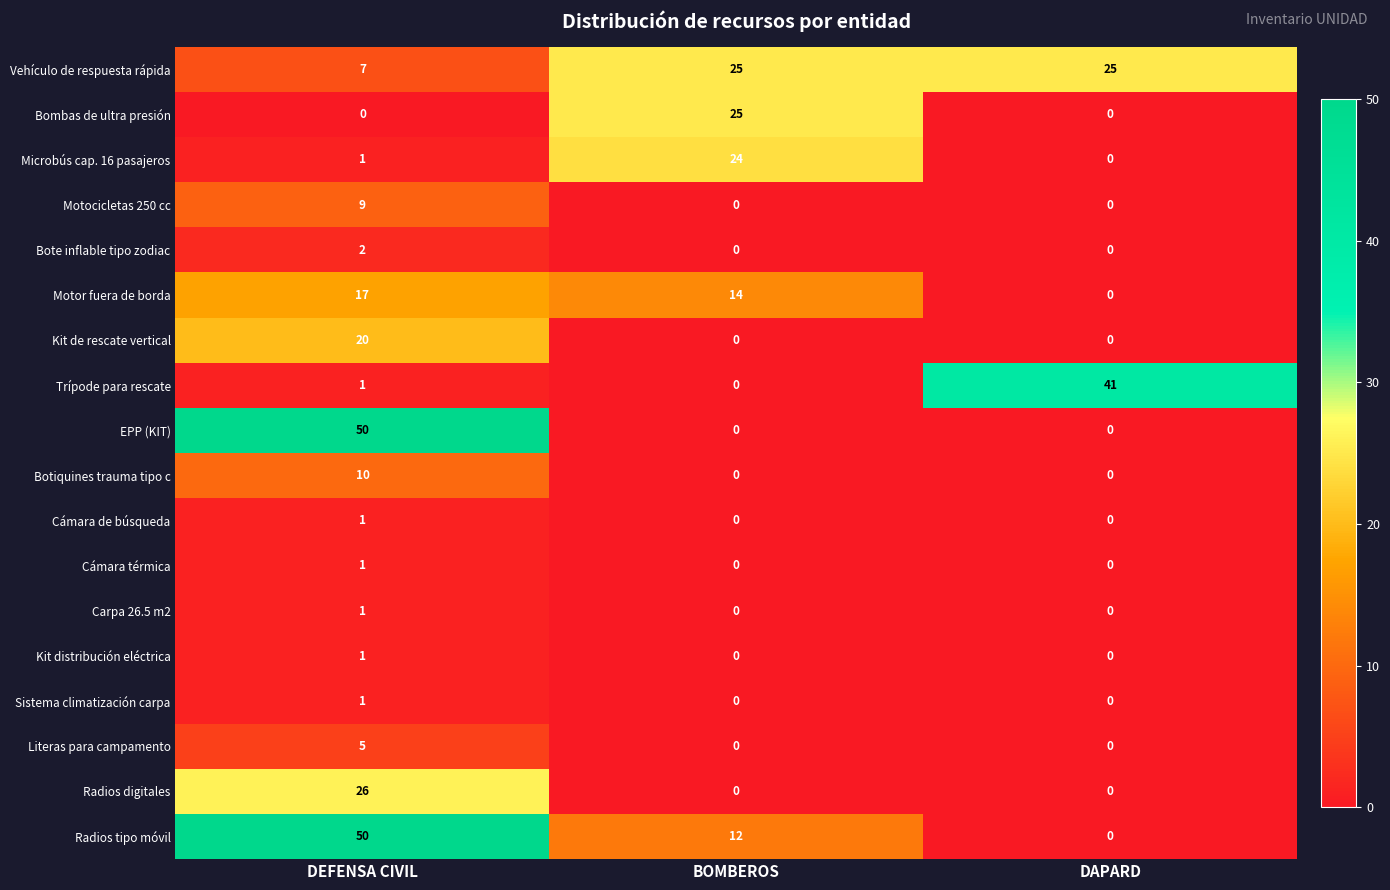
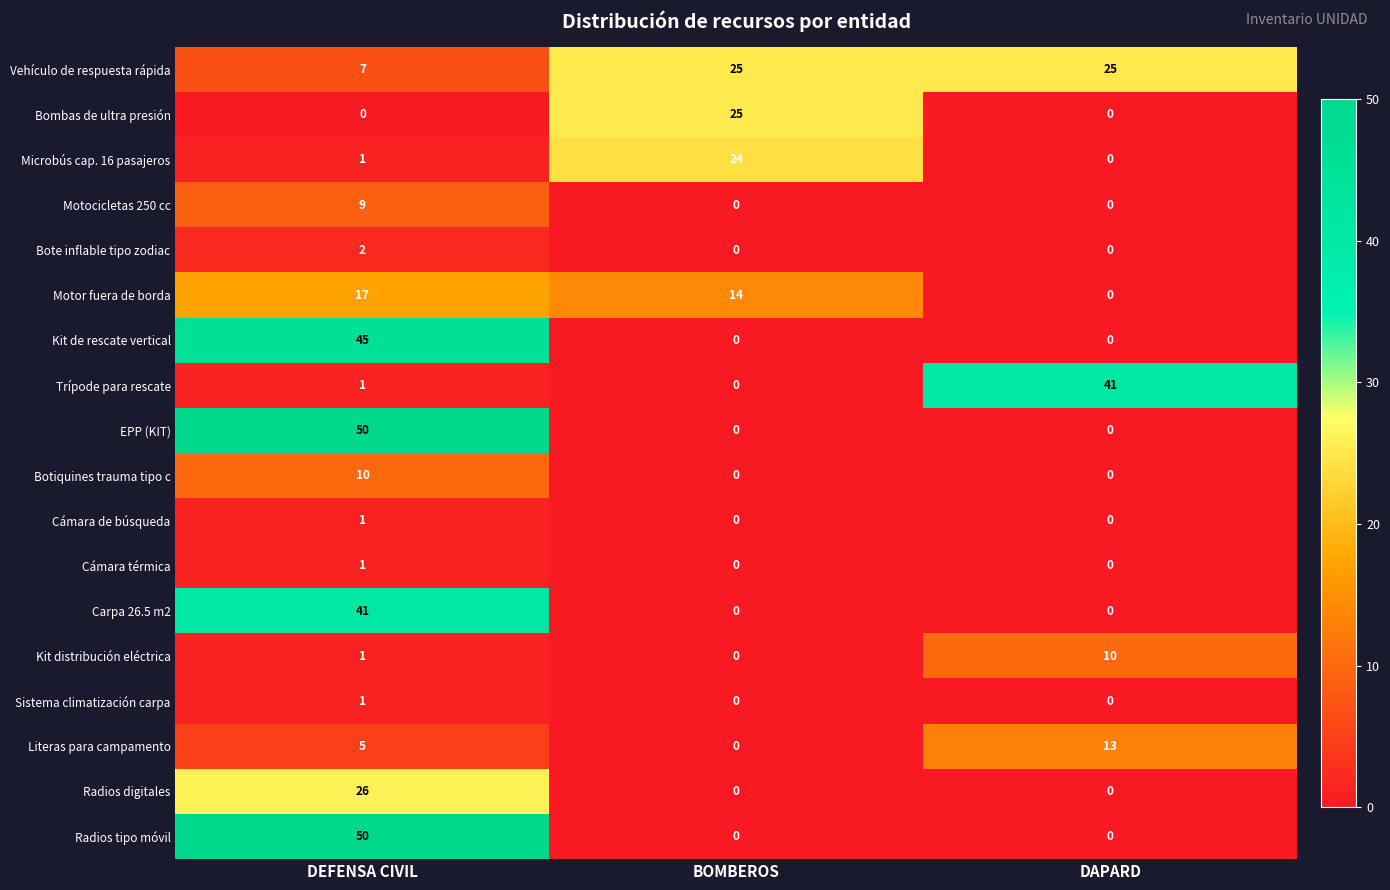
  {
    "Vehículo de respuesta rápida": {
      "DEFENSA CIVIL": 7,
      "BOMBEROS": 25,
      "DAPARD": 25
    },
    "Bombas de ultra presión": {
      "DEFENSA CIVIL": 0,
      "BOMBEROS": 25,
      "DAPARD": 0
    },
    "Microbús cap. 16 pasajeros": {
      "DEFENSA CIVIL": 1,
      "BOMBEROS": 24,
      "DAPARD": 0
    },
    "Motocicletas 250 cc": {
      "DEFENSA CIVIL": 9,
      "BOMBEROS": 0,
      "DAPARD": 0
    },
    "Bote inflable tipo zodiac": {
      "DEFENSA CIVIL": 2,
      "BOMBEROS": 0,
      "DAPARD": 0
    },
    "Motor fuera de borda": {
      "DEFENSA CIVIL": 17,
      "BOMBEROS": 14,
      "DAPARD": 0
    },
    "Kit de rescate vertical": {
-     "DEFENSA CIVIL": 20,
+     "DEFENSA CIVIL": 45,
      "BOMBEROS": 0,
      "DAPARD": 0
    },
    "Trípode para rescate": {
      "DEFENSA CIVIL": 1,
      "BOMBEROS": 0,
      "DAPARD": 41
    },
    "EPP (KIT)": {
      "DEFENSA CIVIL": 50,
      "BOMBEROS": 0,
      "DAPARD": 0
    },
    "Botiquines trauma tipo c": {
      "DEFENSA CIVIL": 10,
      "BOMBEROS": 0,
      "DAPARD": 0
    },
    "Cámara de búsqueda": {
      "DEFENSA CIVIL": 1,
      "BOMBEROS": 0,
      "DAPARD": 0
    },
    "Cámara térmica": {
      "DEFENSA CIVIL": 1,
      "BOMBEROS": 0,
      "DAPARD": 0
    },
    "Carpa 26.5 m2": {
-     "DEFENSA CIVIL": 1,
+     "DEFENSA CIVIL": 41,
      "BOMBEROS": 0,
      "DAPARD": 0
    },
    "Kit distribución eléctrica": {
      "DEFENSA CIVIL": 1,
      "BOMBEROS": 0,
-     "DAPARD": 0
+     "DAPARD": 10
    },
    "Sistema climatización carpa": {
      "DEFENSA CIVIL": 1,
      "BOMBEROS": 0,
      "DAPARD": 0
    },
    "Literas para campamento": {
      "DEFENSA CIVIL": 5,
      "BOMBEROS": 0,
-     "DAPARD": 0
+     "DAPARD": 13
    },
    "Radios digitales": {
      "DEFENSA CIVIL": 26,
      "BOMBEROS": 0,
      "DAPARD": 0
    },
    "Radios tipo móvil": {
      "DEFENSA CIVIL": 50,
-     "BOMBEROS": 12,
+     "BOMBEROS": 0,
      "DAPARD": 0
    }
  }
